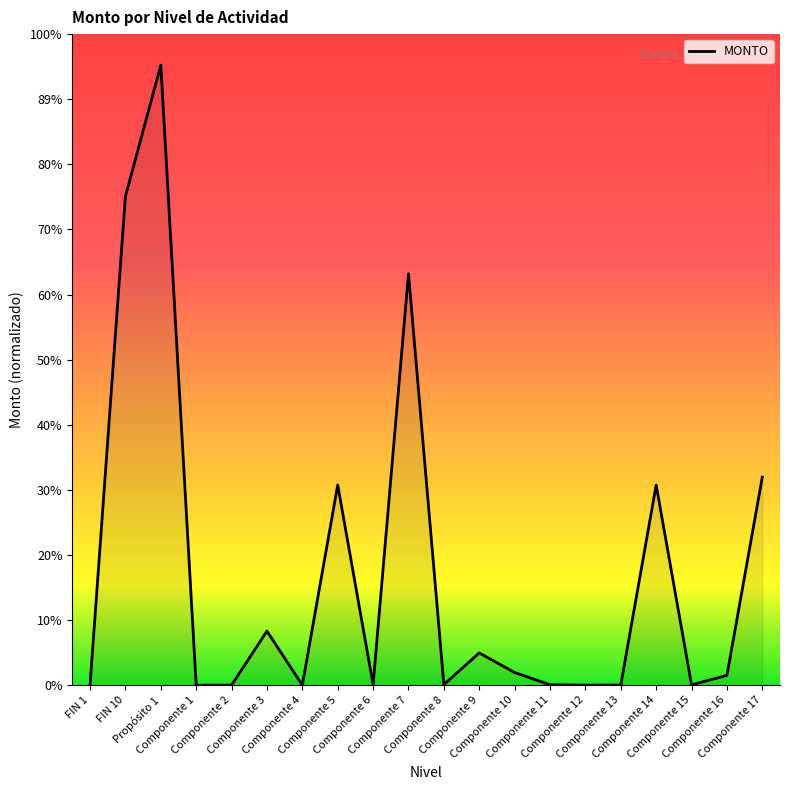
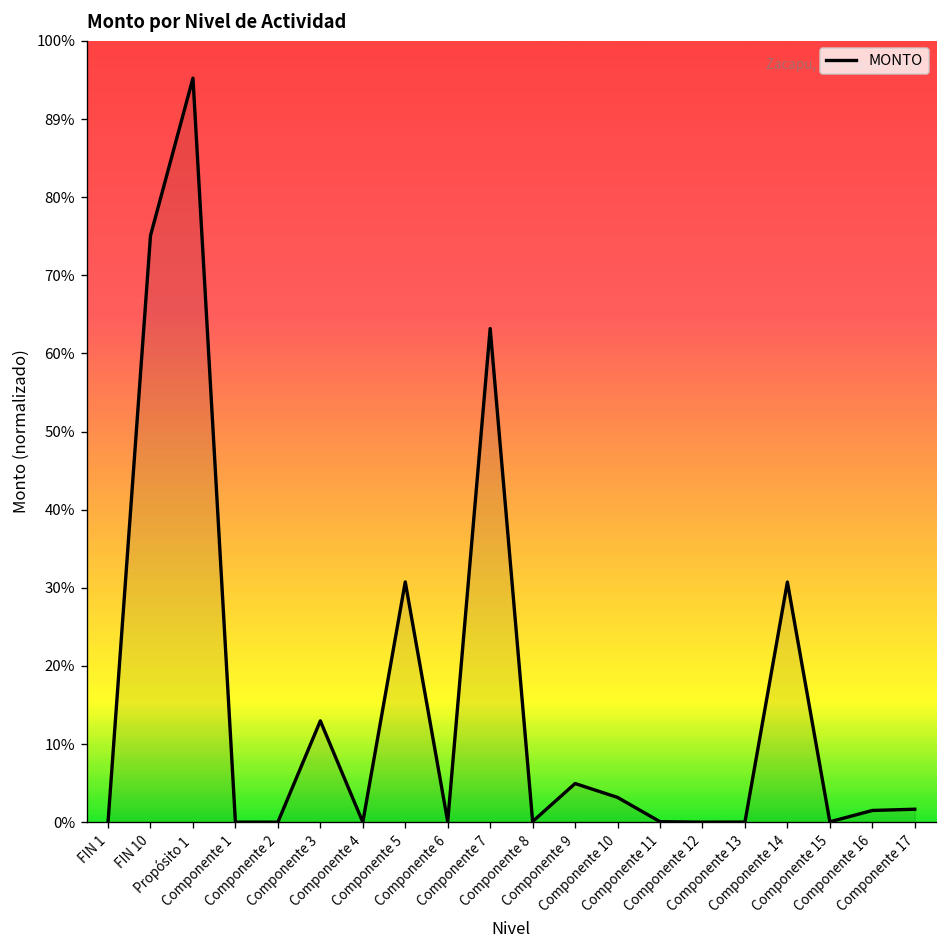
  {
    "FIN 1": "0%",
    "FIN 10": "75%",
    "Propósito 1": "95%",
    "Componente 1": "0%",
    "Componente 2": "0%",
-   "Componente 3": "8%",
+   "Componente 3": "13%",
    "Componente 4": "0%",
    "Componente 5": "31%",
    "Componente 6": "0%",
    "Componente 7": "63%",
    "Componente 8": "0%",
    "Componente 9": "5%",
-   "Componente 10": "2%",
+   "Componente 10": "3%",
    "Componente 11": "0%",
    "Componente 12": "0%",
    "Componente 13": "0%",
    "Componente 14": "31%",
    "Componente 15": "0%",
    "Componente 16": "1%",
-   "Componente 17": "32%"
+   "Componente 17": "2%"
  }
